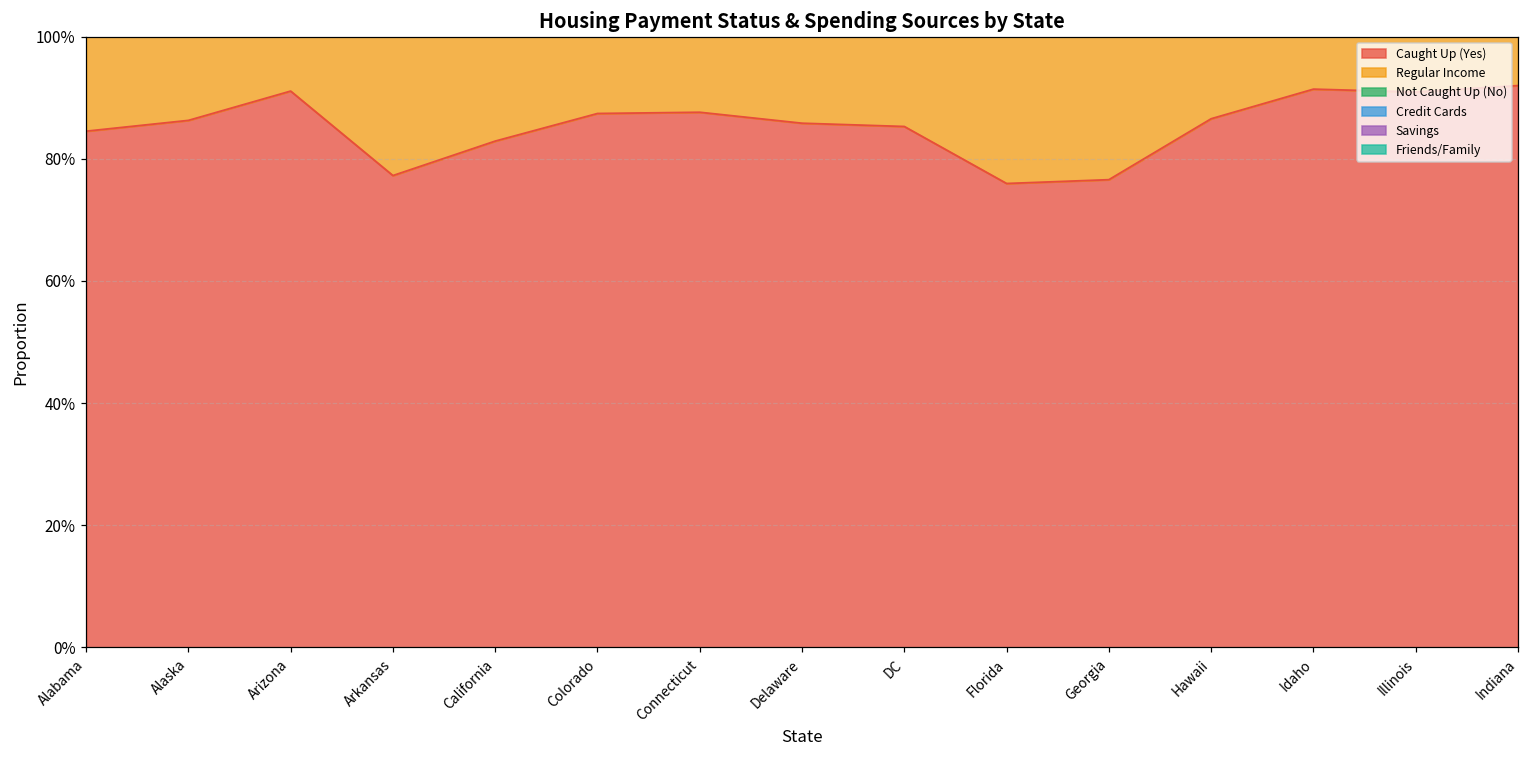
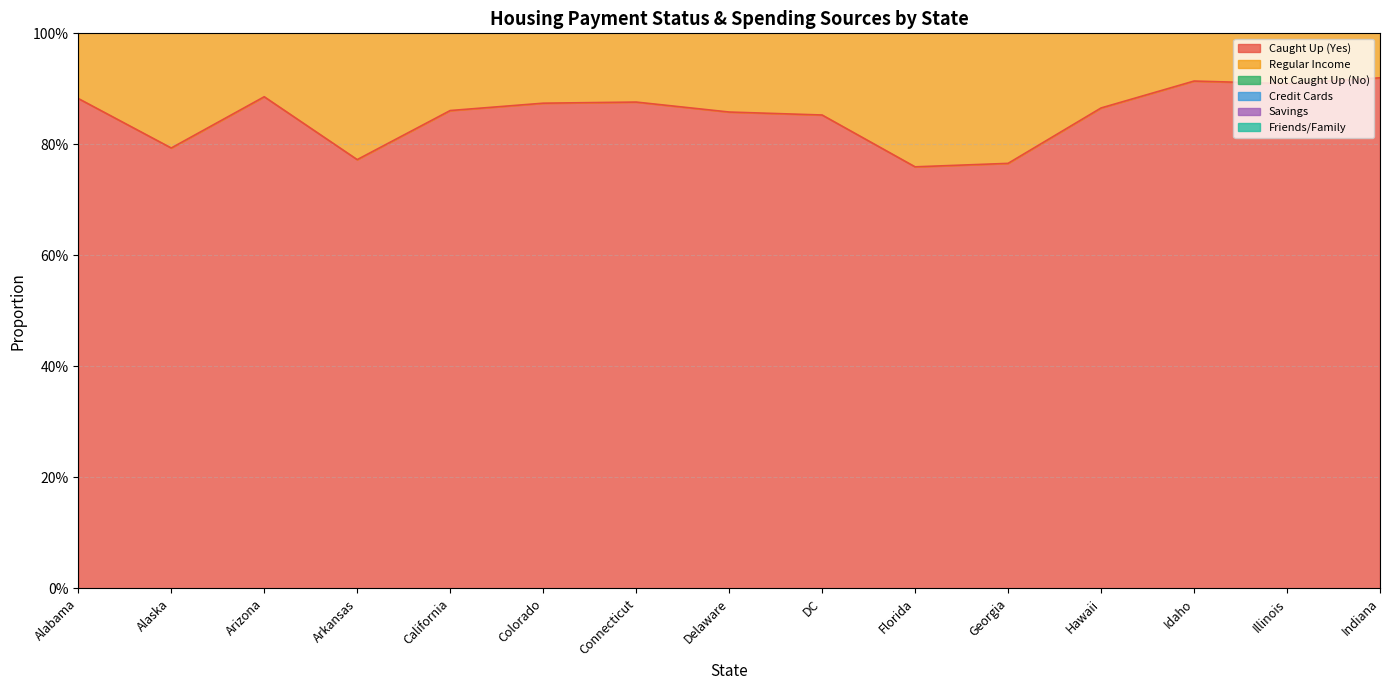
  {
    "Caught Up (Yes)": {
-     "Alabama": "85%",
-     "Alaska": "86%",
-     "Arizona": "91%",
+     "Alabama": "88%",
+     "Alaska": "79%",
+     "Arizona": "89%",
      "Arkansas": "77%",
-     "California": "83%",
+     "California": "86%",
      "Colorado": "87%",
      "Connecticut": "88%",
      "Delaware": "86%",
      "DC": "85%",
      "Florida": "76%",
      "Georgia": "77%",
      "Hawaii": "87%",
      "Idaho": "91%",
      "Indiana": "92%"
    }
  }
